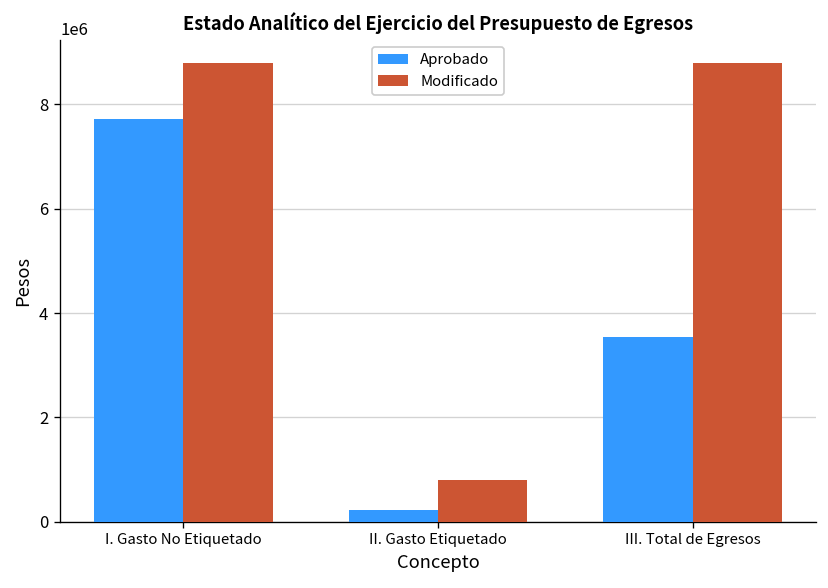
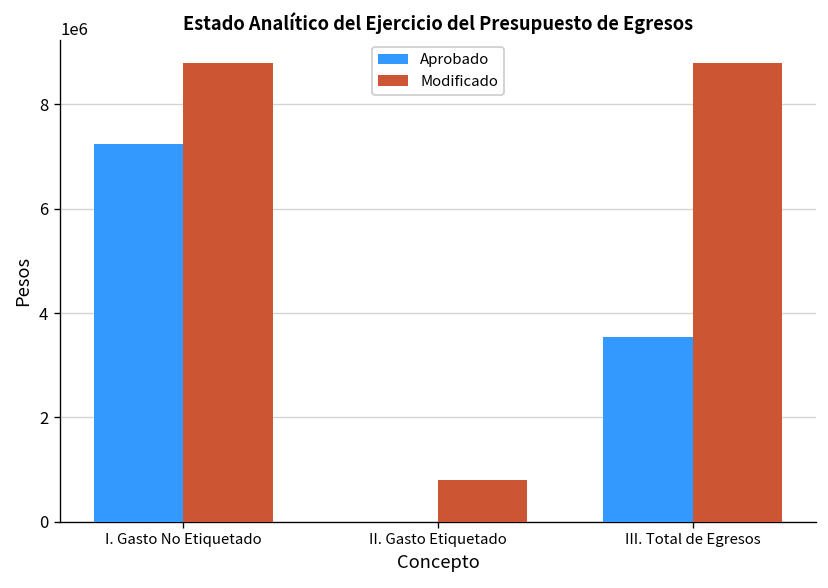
  {
    "Aprobado": {
-     "I. Gasto No Etiquetado": 7700000,
-     "II. Gasto Etiquetado": 200000,
+     "I. Gasto No Etiquetado": 7200000,
+     "II. Gasto Etiquetado": 0,
      "III. Total de Egresos": 3500000
    },
    "Modificado": {
      "I. Gasto No Etiquetado": 8800000,
      "II. Gasto Etiquetado": 800000,
      "III. Total de Egresos": 8800000
    }
  }
